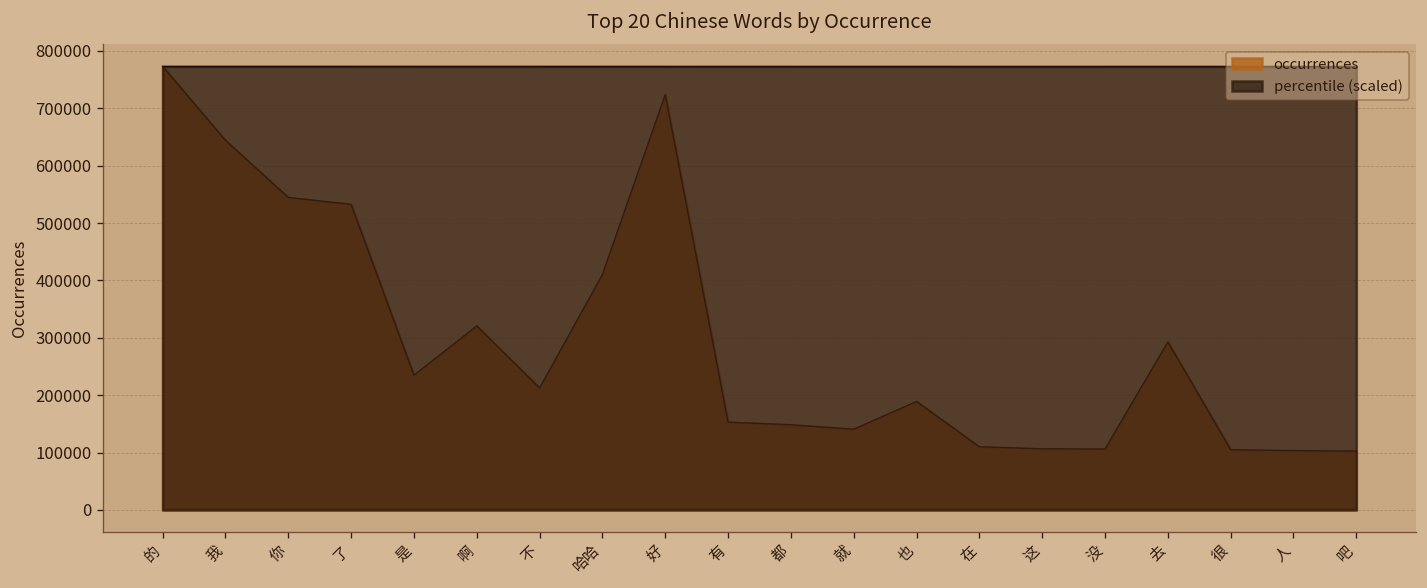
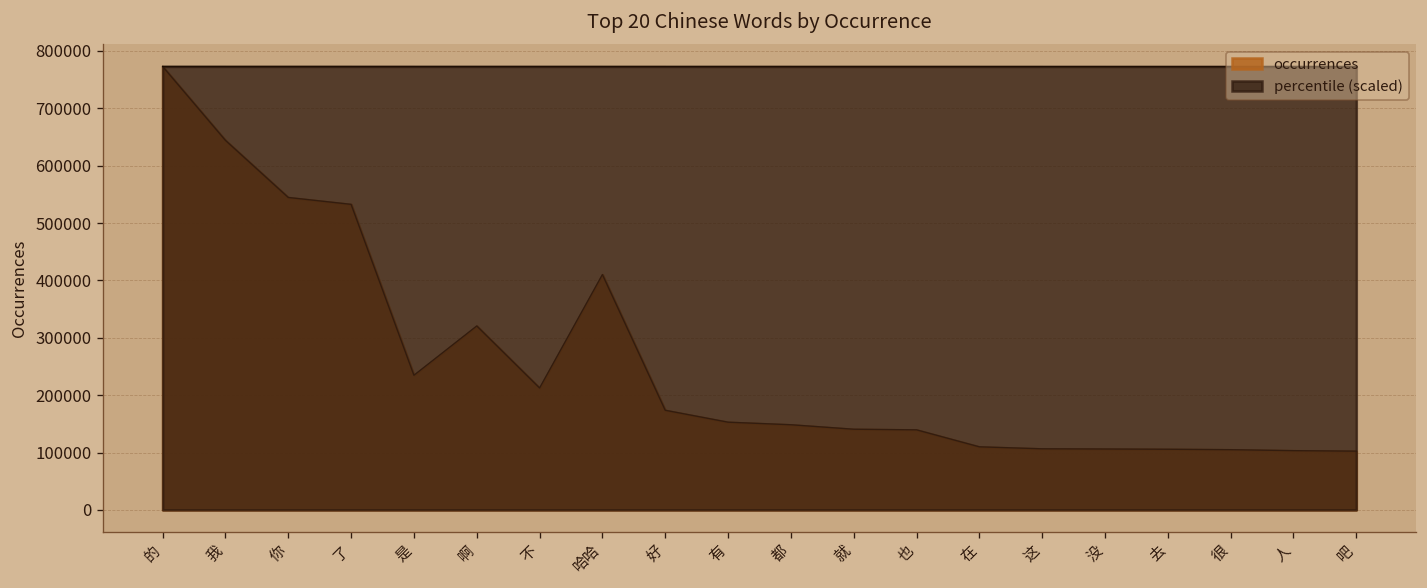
  {
    "occurrences": {
      "我": 640000,
      "你": 540000,
      "了": 530000,
      "是": 230000,
      "啊": 320000,
      "不": 210000,
      "哈哈": 410000,
-     "好": 720000,
+     "好": 170000,
      "有": 150000,
      "都": 150000,
      "就": 140000,
-     "也": 190000,
+     "也": 140000,
      "在": 110000,
      "这": 110000,
      "没": 110000,
-     "去": 290000,
+     "去": 110000,
      "很": 100000,
      "人": 100000,
      "吧": 100000
    },
    "percentile (scaled)": {
      "我": 770000,
      "你": 770000,
      "了": 770000,
      "是": 770000,
      "啊": 770000,
      "不": 770000,
      "哈哈": 770000,
      "好": 770000,
      "有": 770000,
      "都": 770000,
      "就": 770000,
      "也": 770000,
      "在": 770000,
      "这": 770000,
      "没": 770000,
      "去": 770000
    }
  }
